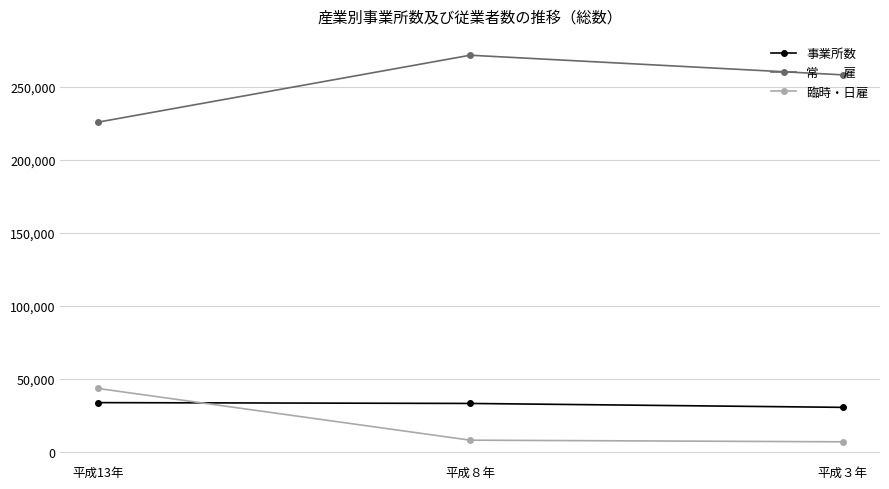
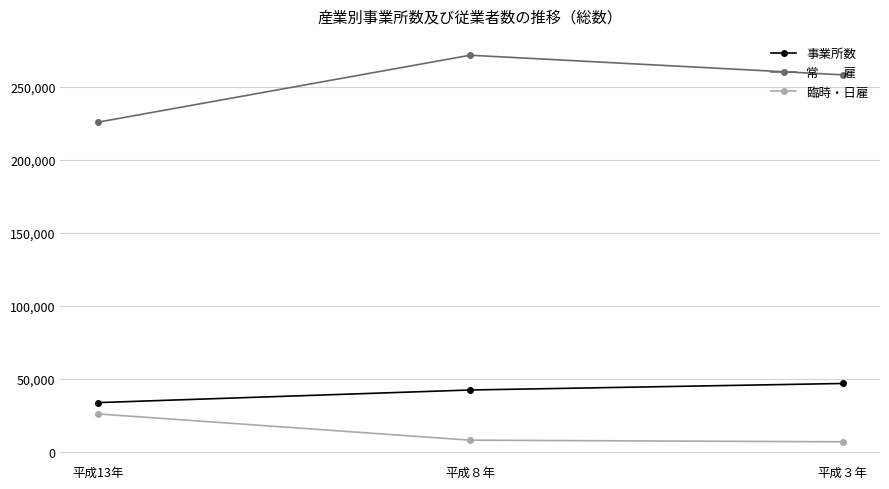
  {
    "事業所数": {
      "平成13年": "34,000",
-     "平成８年": "33,000",
-     "平成３年": "31,000"
+     "平成８年": "43,000",
+     "平成３年": "47,000"
    },
    "常 雇": {
      "平成13年": "226,000",
      "平成８年": "272,000",
      "平成３年": "258,000"
    },
    "臨時・日雇": {
-     "平成13年": "44,000",
+     "平成13年": "26,000",
      "平成８年": "8,000",
      "平成３年": "7,000"
    }
  }
